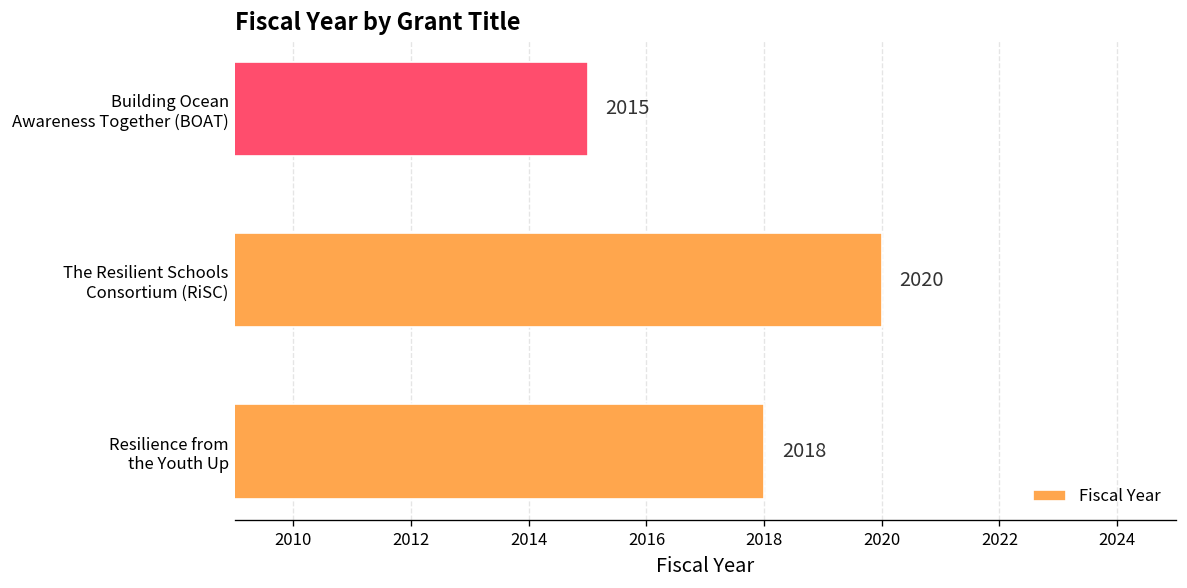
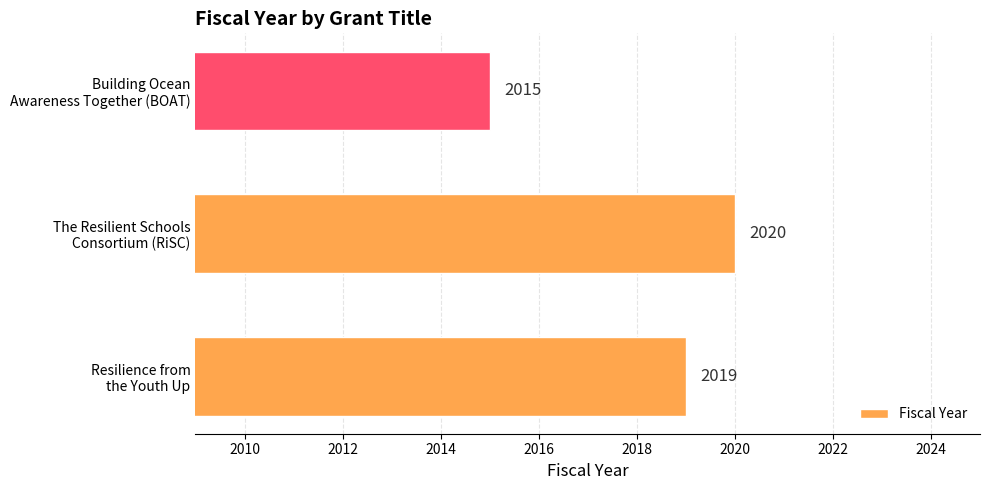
  {
    "Building Ocean Awareness Together (BOAT)": 2015,
    "The Resilient Schools Consortium (RiSC)": 2020,
-   "Resilience from the Youth Up": 2018
+   "Resilience from the Youth Up": 2019
  }
